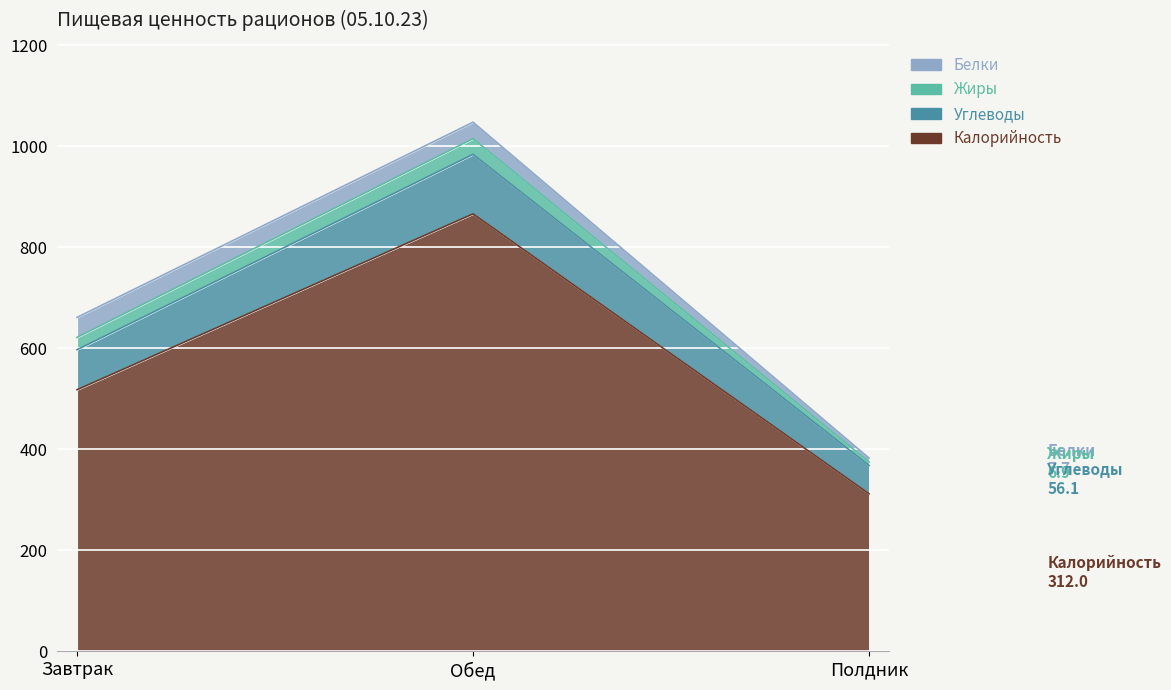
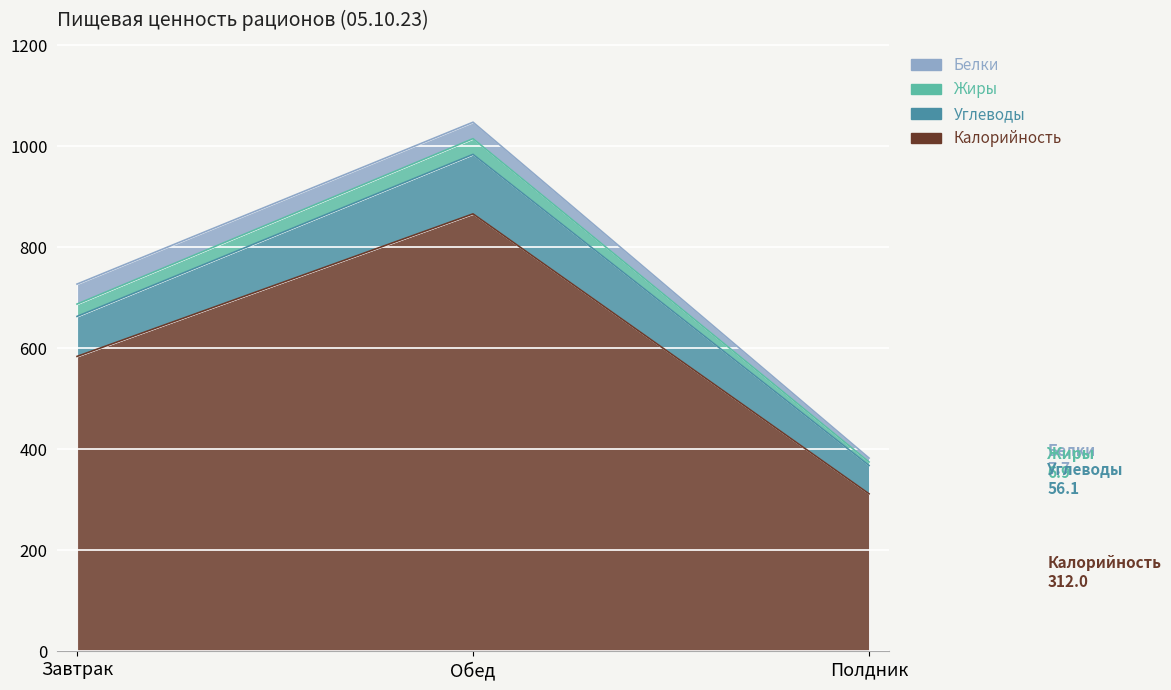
  {
    "Калорийность": {
-     "Завтрак": 520,
+     "Завтрак": 580,
      "Обед": 870,
      "Полдник": 310
    },
    "Белки": {
      "Завтрак": 40,
      "Обед": 30,
      "Полдник": 10
    }
  }
